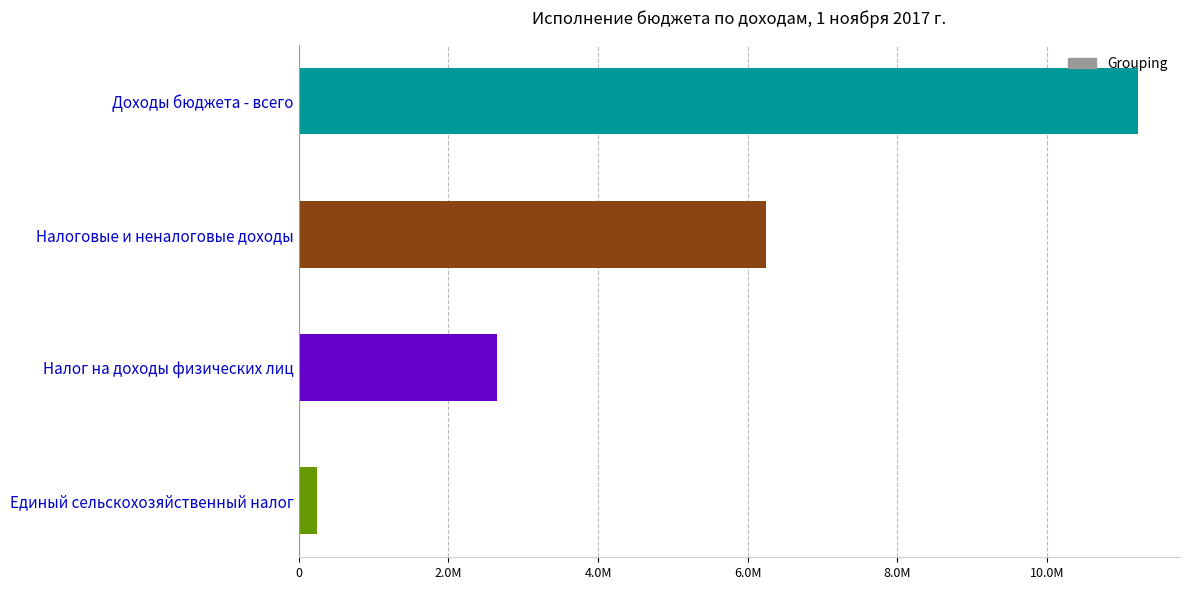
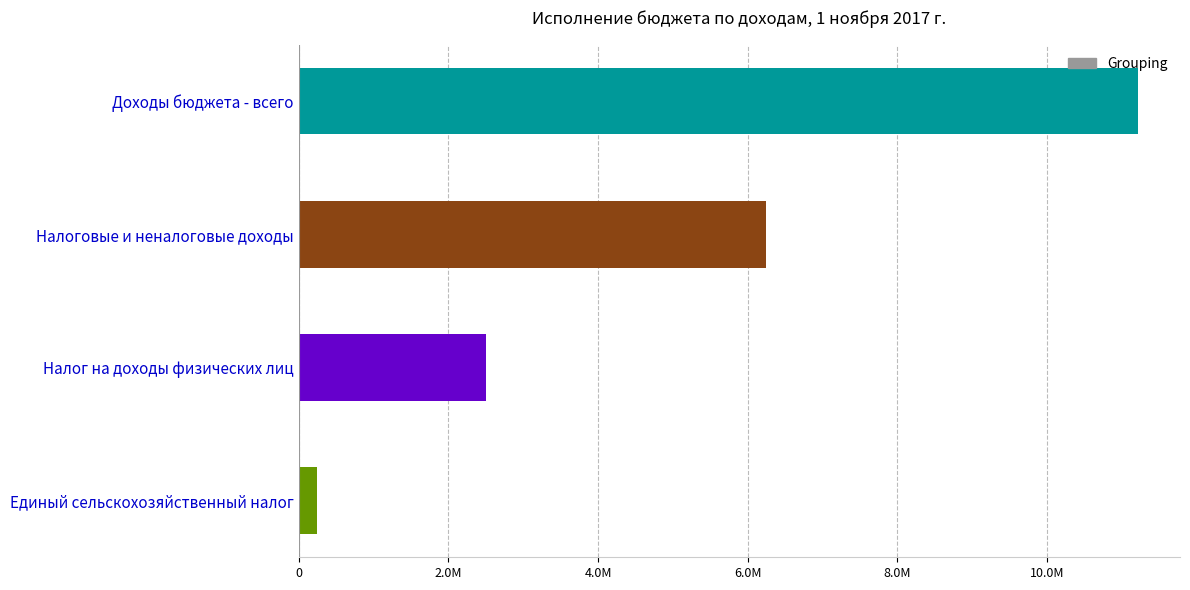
  {
    "Доходы бюджета - всего": 11200000,
    "Налоговые и неналоговые доходы": 6200000,
-   "Налог на доходы физических лиц": 2700000,
+   "Налог на доходы физических лиц": 2500000,
    "Единый сельскохозяйственный налог": 200000
  }
